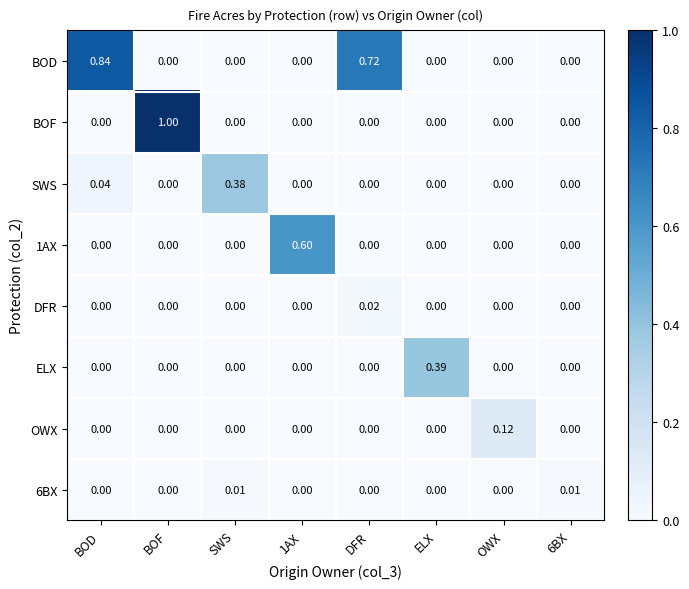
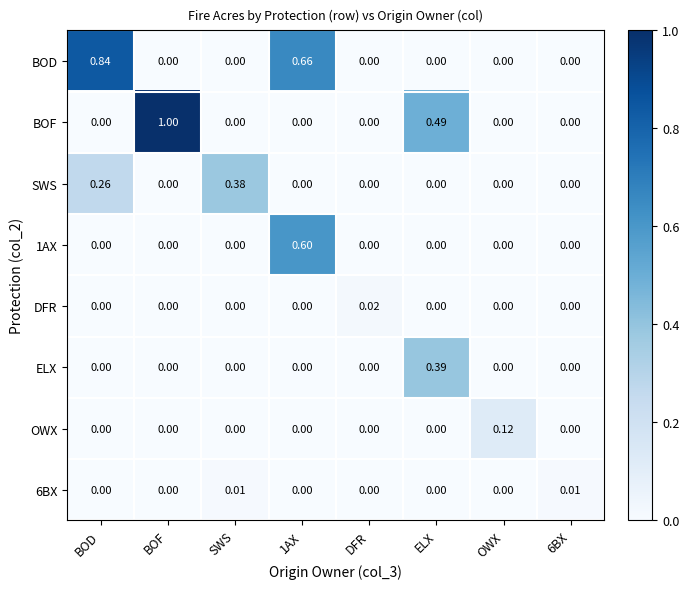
  {
    "BOD": {
      "BOD": 0.84,
      "BOF": 0.00,
      "SWS": 0.00,
-     "1AX": 0.00,
-     "DFR": 0.72,
+     "1AX": 0.66,
+     "DFR": 0.00,
      "ELX": 0.00,
      "OWX": 0.00,
      "6BX": 0.00
    },
    "BOF": {
      "BOD": 0.00,
      "BOF": 1.00,
      "SWS": 0.00,
      "1AX": 0.00,
      "DFR": 0.00,
-     "ELX": 0.00,
+     "ELX": 0.49,
      "OWX": 0.00,
      "6BX": 0.00
    },
    "SWS": {
-     "BOD": 0.04,
+     "BOD": 0.26,
      "BOF": 0.00,
      "SWS": 0.38,
      "1AX": 0.00,
      "DFR": 0.00,
      "ELX": 0.00,
      "OWX": 0.00,
      "6BX": 0.00
    },
    "1AX": {
      "BOD": 0.00,
      "BOF": 0.00,
      "SWS": 0.00,
      "1AX": 0.60,
      "DFR": 0.00,
      "ELX": 0.00,
      "OWX": 0.00,
      "6BX": 0.00
    },
    "DFR": {
      "BOD": 0.00,
      "BOF": 0.00,
      "SWS": 0.00,
      "1AX": 0.00,
      "DFR": 0.02,
      "ELX": 0.00,
      "OWX": 0.00,
      "6BX": 0.00
    },
    "ELX": {
      "BOD": 0.00,
      "BOF": 0.00,
      "SWS": 0.00,
      "1AX": 0.00,
      "DFR": 0.00,
      "ELX": 0.39,
      "OWX": 0.00,
      "6BX": 0.00
    },
    "OWX": {
      "BOD": 0.00,
      "BOF": 0.00,
      "SWS": 0.00,
      "1AX": 0.00,
      "DFR": 0.00,
      "ELX": 0.00,
      "OWX": 0.12,
      "6BX": 0.00
    },
    "6BX": {
      "BOD": 0.00,
      "BOF": 0.00,
      "SWS": 0.01,
      "1AX": 0.00,
      "DFR": 0.00,
      "ELX": 0.00,
      "OWX": 0.00,
      "6BX": 0.01
    }
  }
